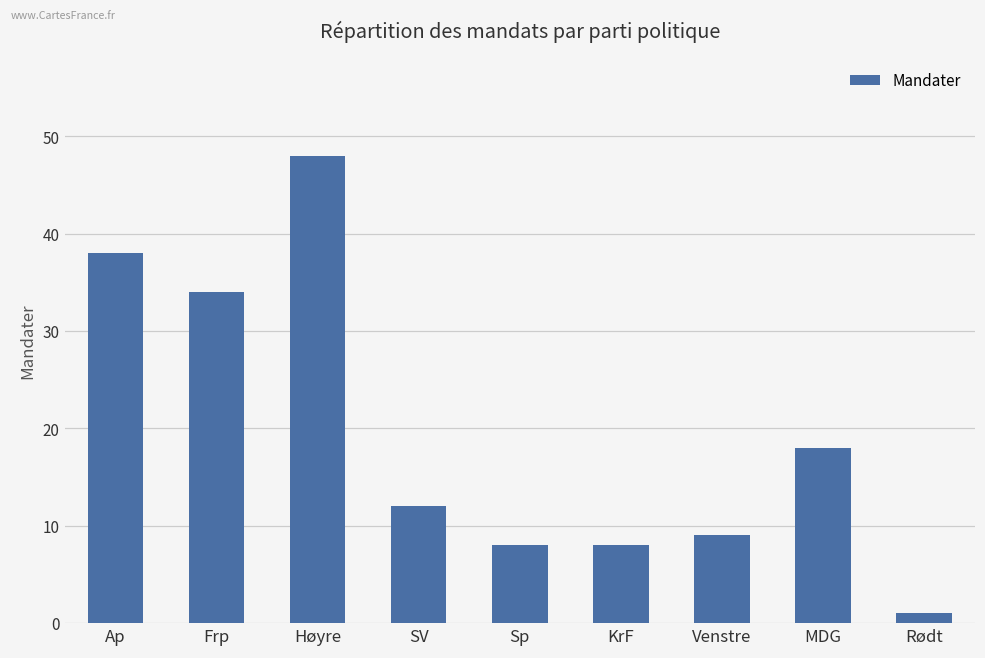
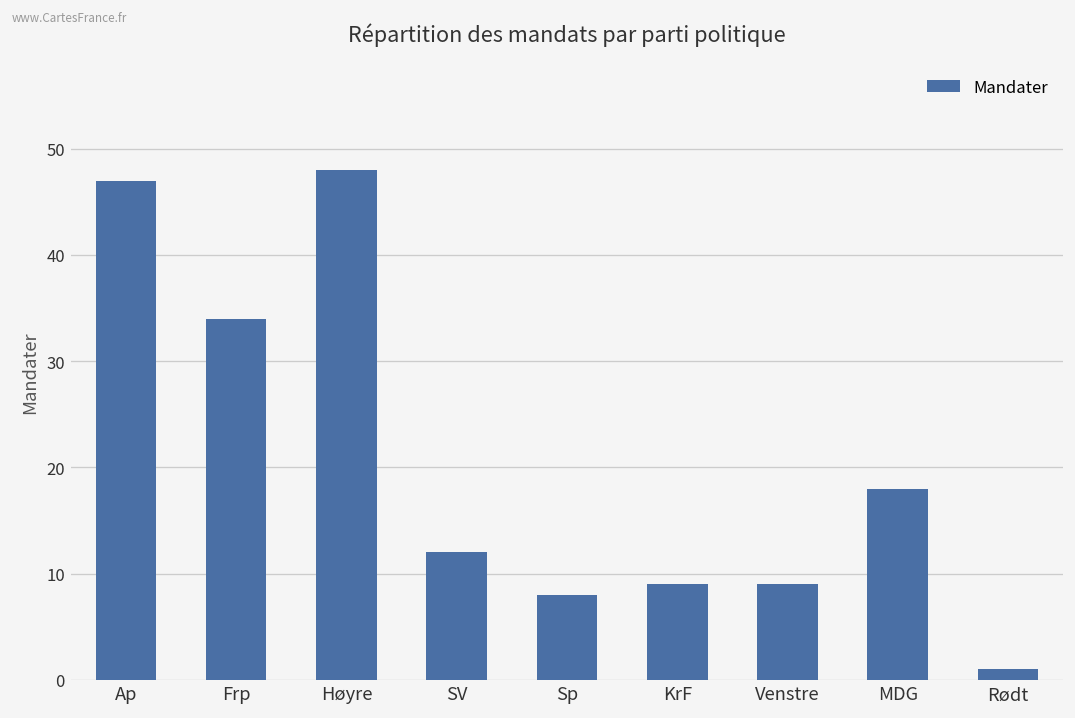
  {
-   "Ap": 38,
+   "Ap": 47,
    "Frp": 34,
    "Høyre": 48,
    "SV": 12,
    "Sp": 8,
-   "KrF": 8,
+   "KrF": 9,
    "Venstre": 9,
    "MDG": 18,
    "Rødt": 1
  }
